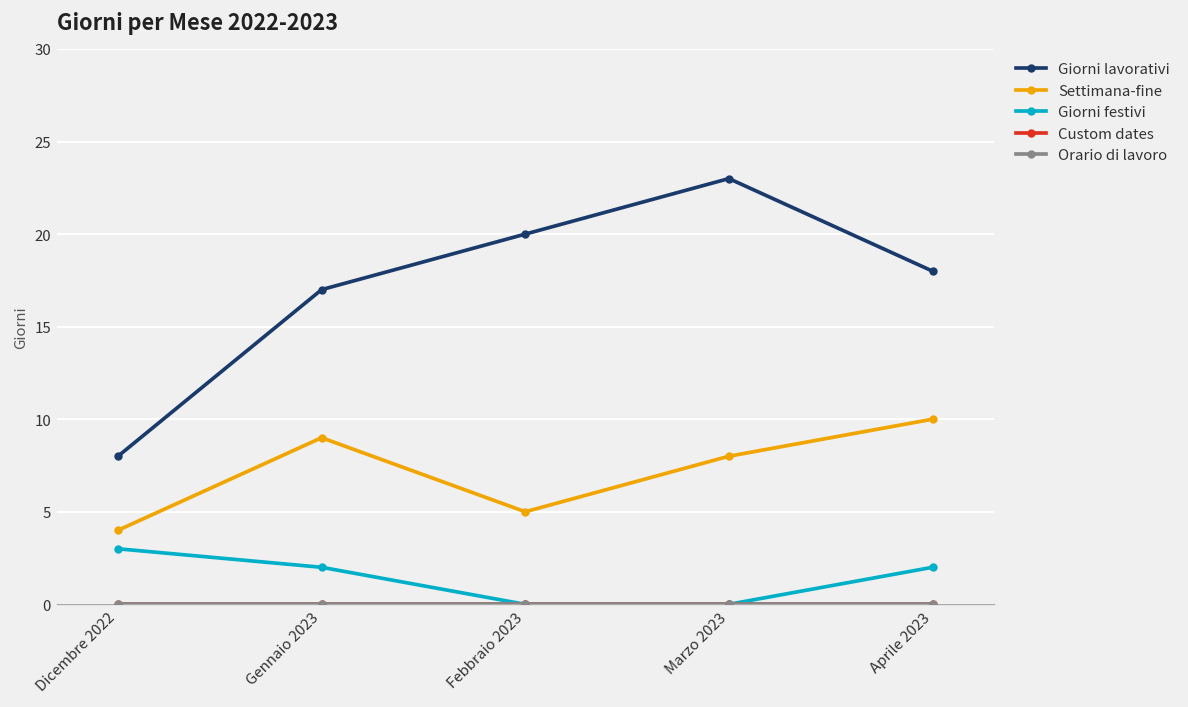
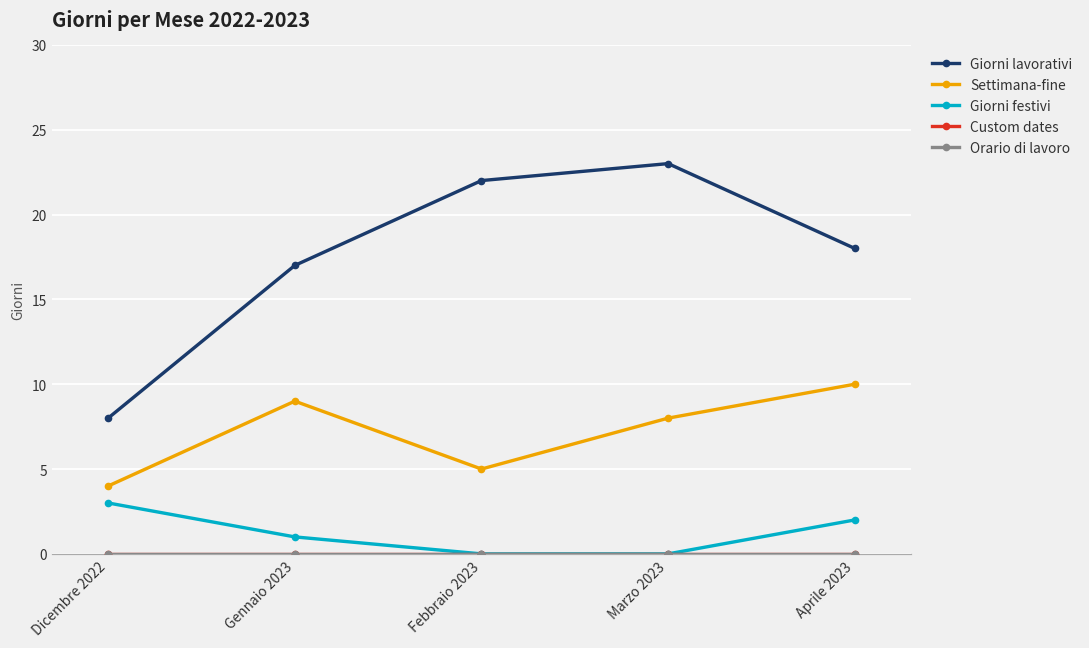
  {
    "Giorni lavorativi": {
      "Dicembre 2022": 8,
      "Gennaio 2023": 17,
-     "Febbraio 2023": 20,
+     "Febbraio 2023": 22,
      "Marzo 2023": 23,
      "Aprile 2023": 18
    },
    "Settimana-fine": {
      "Dicembre 2022": 4,
      "Gennaio 2023": 9,
      "Febbraio 2023": 5,
      "Marzo 2023": 8,
      "Aprile 2023": 10
    },
    "Giorni festivi": {
      "Dicembre 2022": 3,
-     "Gennaio 2023": 2,
+     "Gennaio 2023": 1,
      "Aprile 2023": 2
    },
    "Orario di lavoro": {
      "Dicembre 2022": 0,
      "Gennaio 2023": 0,
      "Aprile 2023": 0
    }
  }
